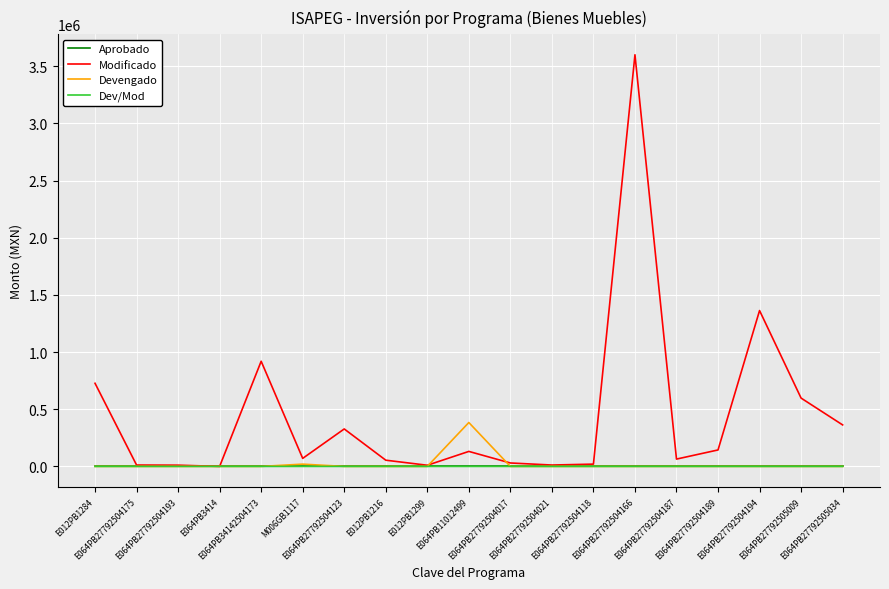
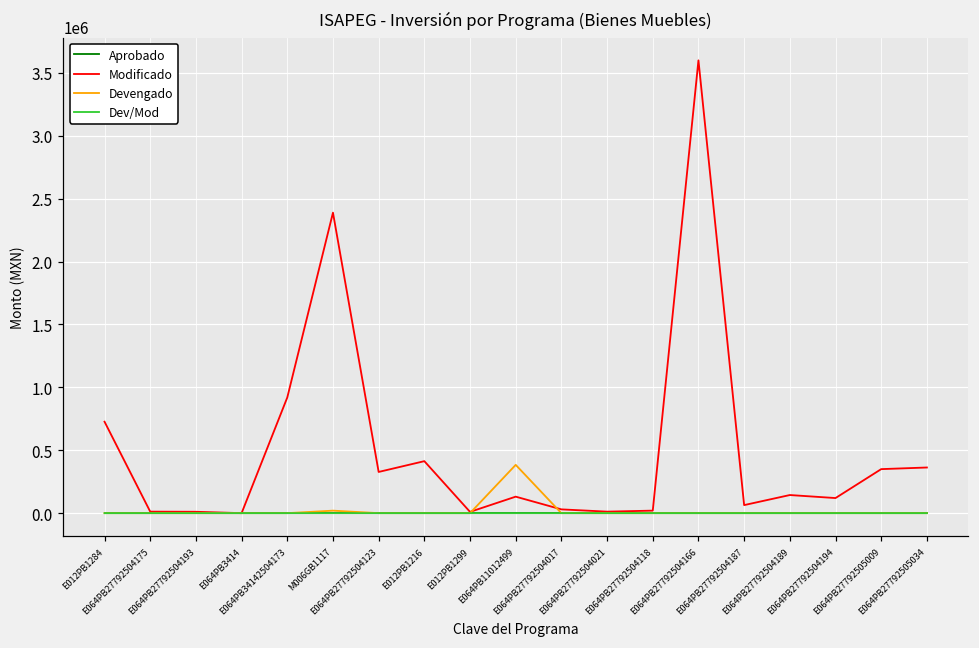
  {
    "Dev/Mod": {
      "E064PB11012499": 0
    },
    "Modificado": {
      "E012PB1284": 730000,
      "E064PB34142504173": 920000,
-     "M006GB1117": 70000,
+     "M006GB1117": 2390000,
      "E064PB27792504123": 330000,
-     "E012PB1216": 50000,
+     "E012PB1216": 410000,
      "E064PB11012499": 130000,
      "E064PB27792504017": 30000,
      "E064PB27792504166": 3600000,
      "E064PB27792504187": 60000,
      "E064PB27792504189": 140000,
-     "E064PB27792504194": 1360000,
-     "E064PB27792505009": 600000,
+     "E064PB27792504194": 120000,
+     "E064PB27792505009": 350000,
      "E064PB27792505034": 360000
    },
    "Devengado": {
      "E064PB11012499": 380000
    }
  }
